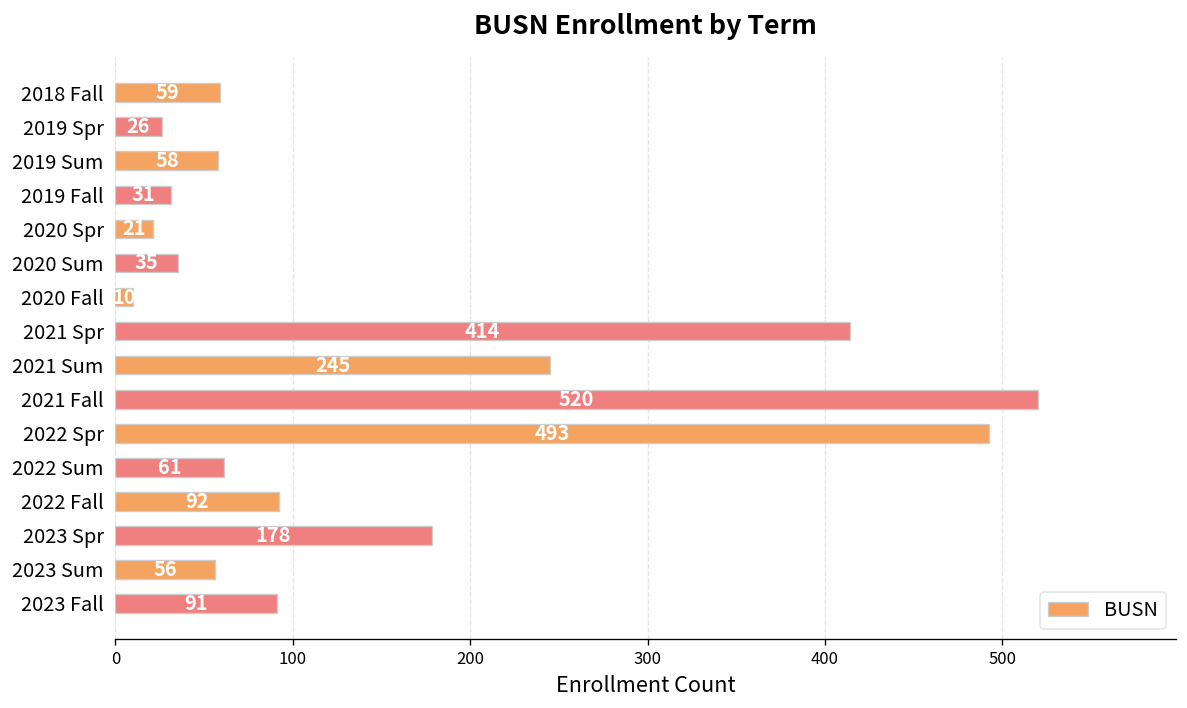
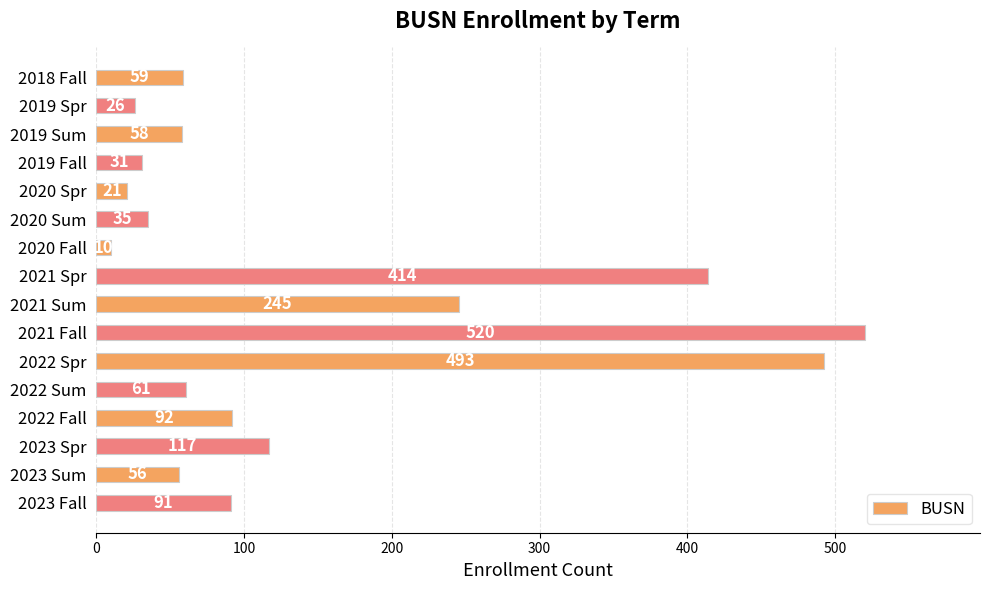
  {
    "2018 Fall": 59,
    "2019 Spr": 26,
    "2019 Sum": 58,
    "2019 Fall": 31,
    "2020 Spr": 21,
    "2020 Sum": 35,
    "2021 Spr": 414,
    "2021 Sum": 245,
    "2021 Fall": 520,
    "2022 Spr": 493,
    "2022 Sum": 61,
    "2022 Fall": 92,
-   "2023 Spr": 178,
+   "2023 Spr": 117,
    "2023 Sum": 56,
    "2023 Fall": 91
  }
